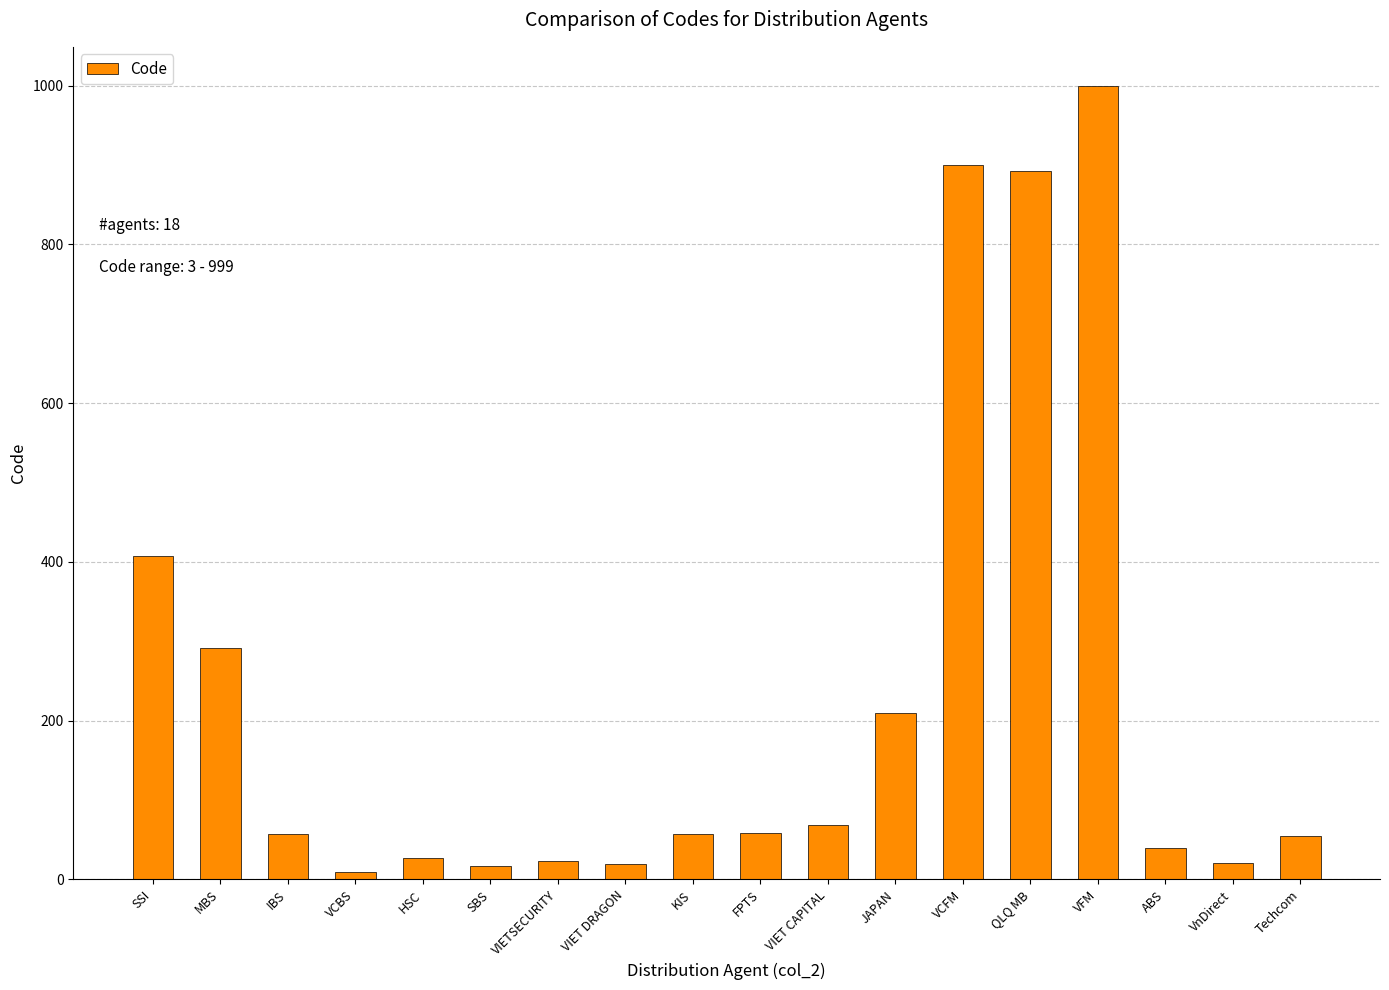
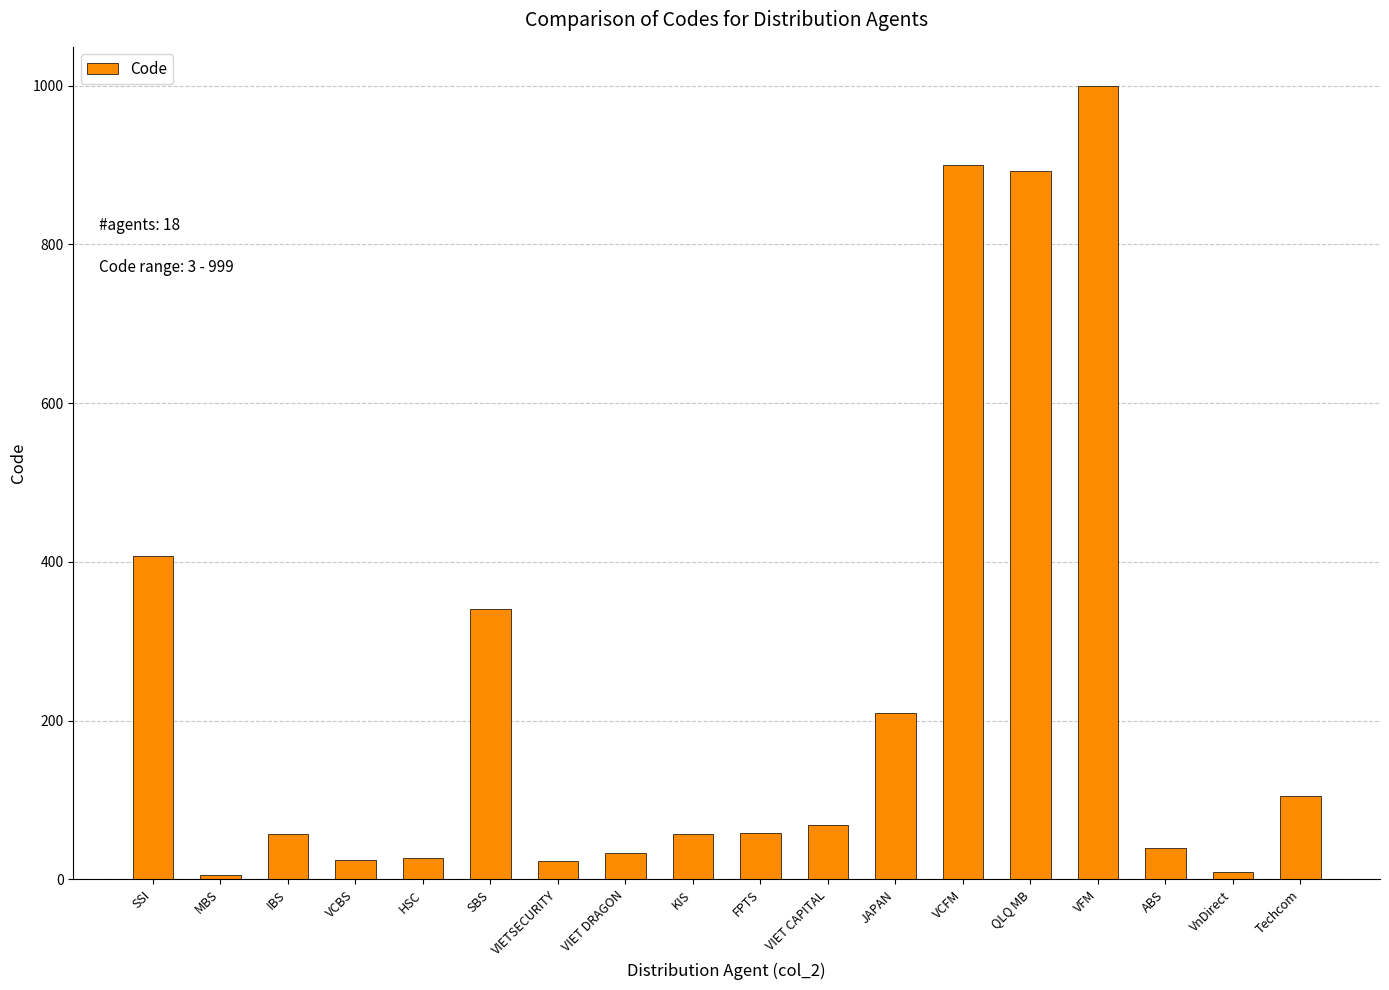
  {
    "SSI": 410,
-   "MBS": 290,
+   "MBS": 10,
    "IBS": 60,
-   "VCBS": 10,
+   "VCBS": 20,
    "HSC": 30,
-   "SBS": 20,
+   "SBS": 340,
    "VIETSECURITY": 20,
-   "VIET DRAGON": 20,
+   "VIET DRAGON": 30,
    "KIS": 60,
    "FPTS": 60,
    "VIET CAPITAL": 70,
    "JAPAN": 210,
    "VCFM": 900,
    "QLQ MB": 890,
    "VFM": 1000,
    "ABS": 40,
-   "VnDirect": 20,
-   "Techcom": 60
+   "VnDirect": 10,
+   "Techcom": 110
  }
